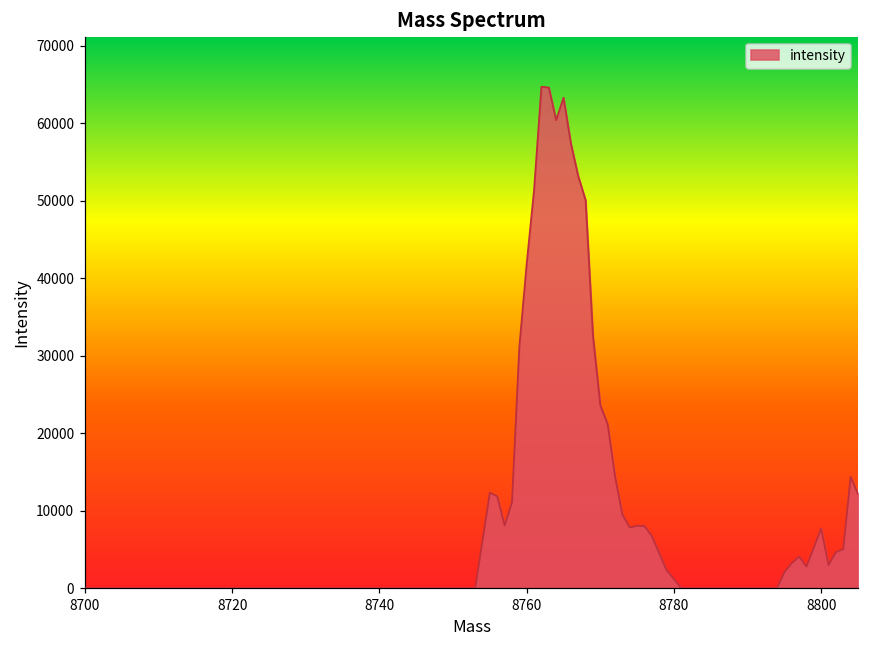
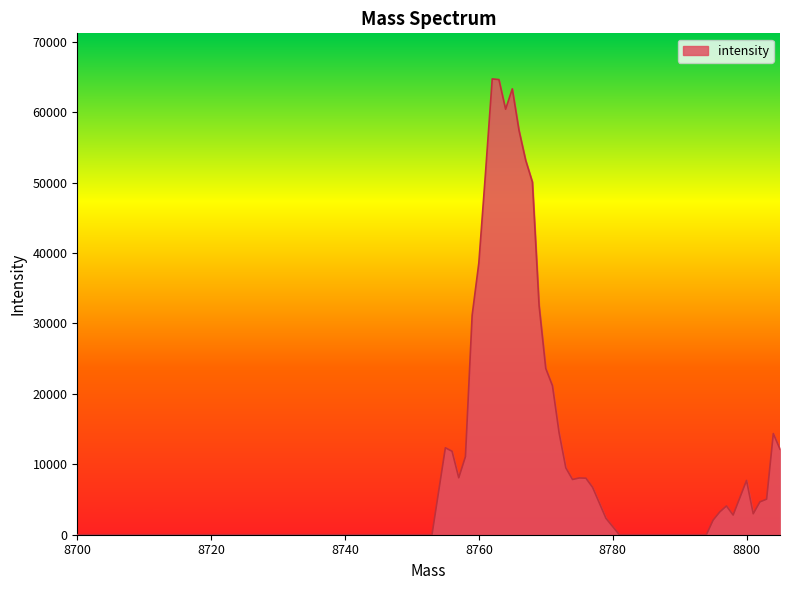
  {
    "8700": 0,
-   "8760": 42000,
+   "8760": 39000,
    "8800": 8000
  }
